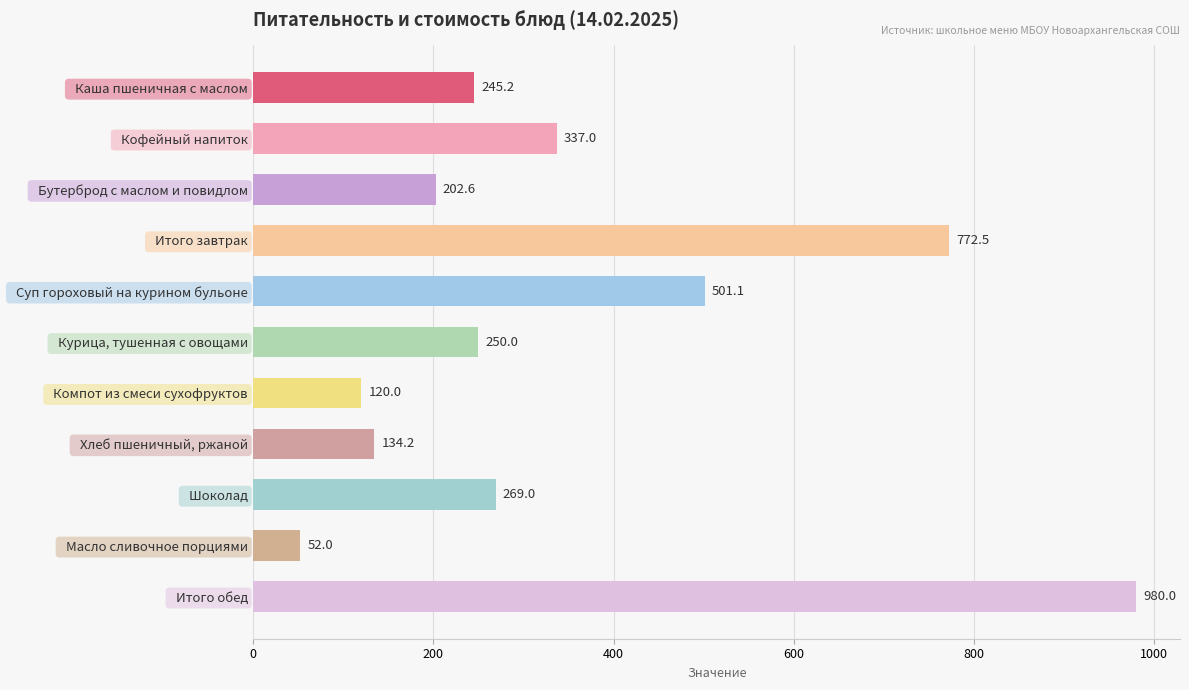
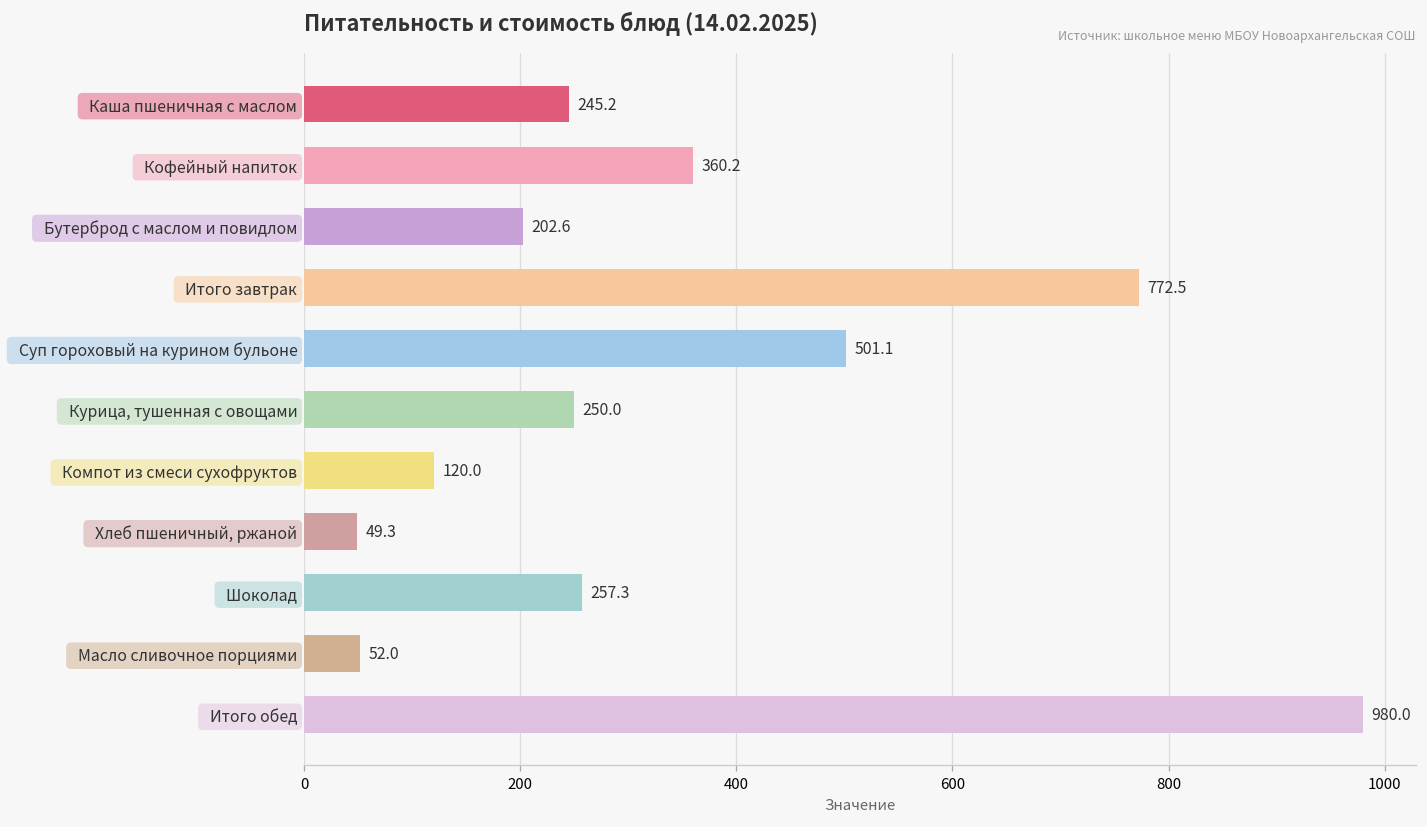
  {
    "Каша пшеничная с маслом": 245.2,
-   "Кофейный напиток": 337.0,
+   "Кофейный напиток": 360.2,
    "Бутерброд с маслом и повидлом": 202.6,
    "Итого завтрак": 772.5,
    "Суп гороховый на курином бульоне": 501.1,
    "Курица, тушенная с овощами": 250.0,
    "Компот из смеси сухофруктов": 120.0,
-   "Хлеб пшеничный, ржаной": 134.2,
-   "Шоколад": 269.0,
+   "Хлеб пшеничный, ржаной": 49.3,
+   "Шоколад": 257.3,
    "Масло сливочное порциями": 52.0,
    "Итого обед": 980.0
  }
